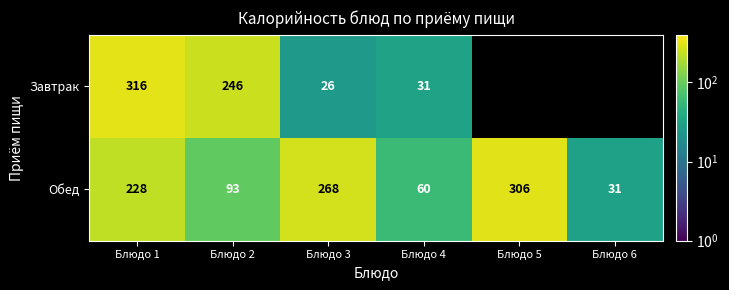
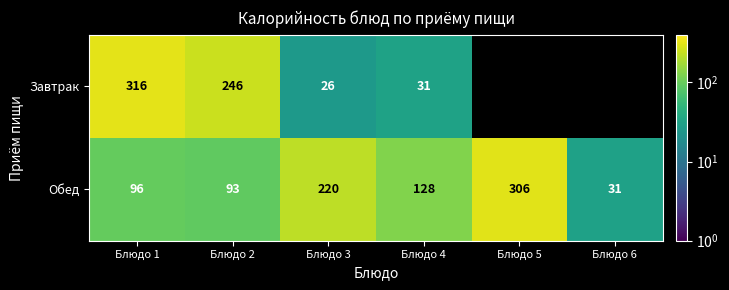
  {
    "Завтрак": {
      "Блюдо 1": 316,
      "Блюдо 2": 246,
      "Блюдо 3": 26,
      "Блюдо 4": 31
    },
    "Обед": {
-     "Блюдо 1": 228,
+     "Блюдо 1": 96,
      "Блюдо 2": 93,
-     "Блюдо 3": 268,
-     "Блюдо 4": 60,
+     "Блюдо 3": 220,
+     "Блюдо 4": 128,
      "Блюдо 5": 306,
      "Блюдо 6": 31
    }
  }
